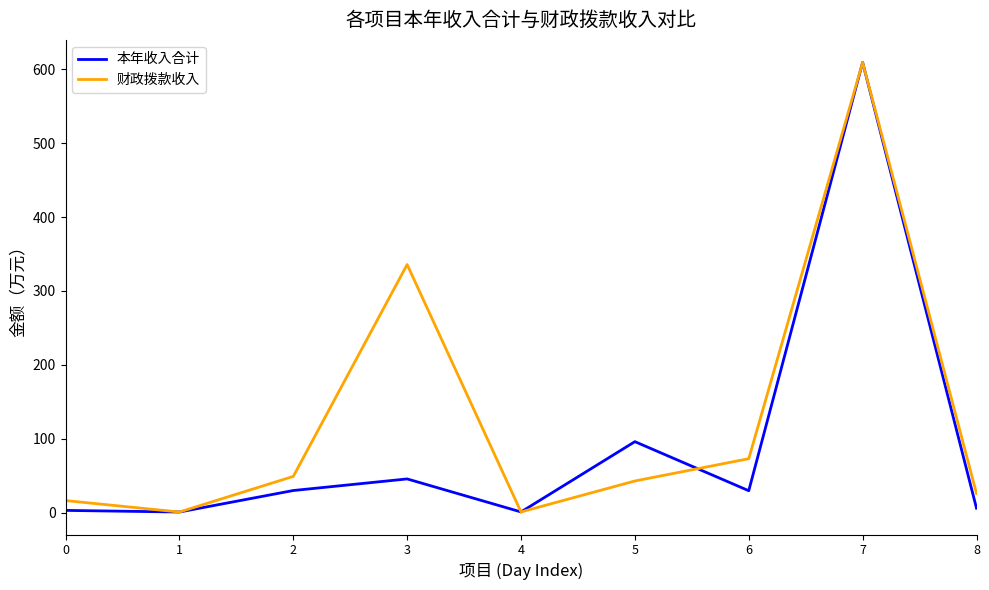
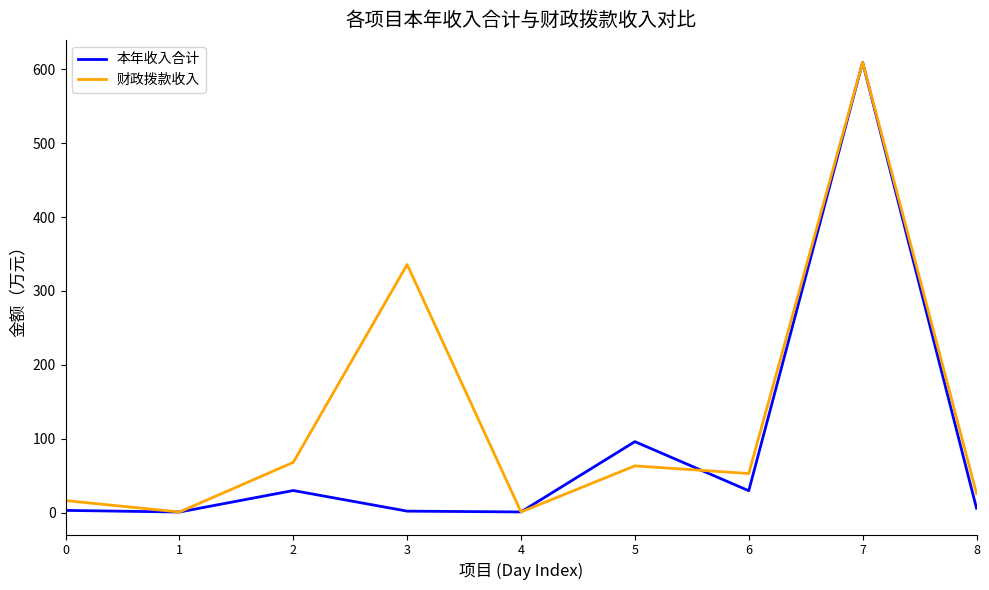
  {
    "本年收入合计": {
      "0": 0,
      "2": 30,
-     "3": 50,
+     "3": 0,
      "5": 100,
      "6": 30,
      "8": 10
    },
    "财政拨款收入": {
      "0": 20,
-     "2": 50,
+     "2": 70,
      "3": 340,
-     "5": 40,
-     "6": 70,
+     "5": 60,
+     "6": 50,
      "8": 30
    }
  }
